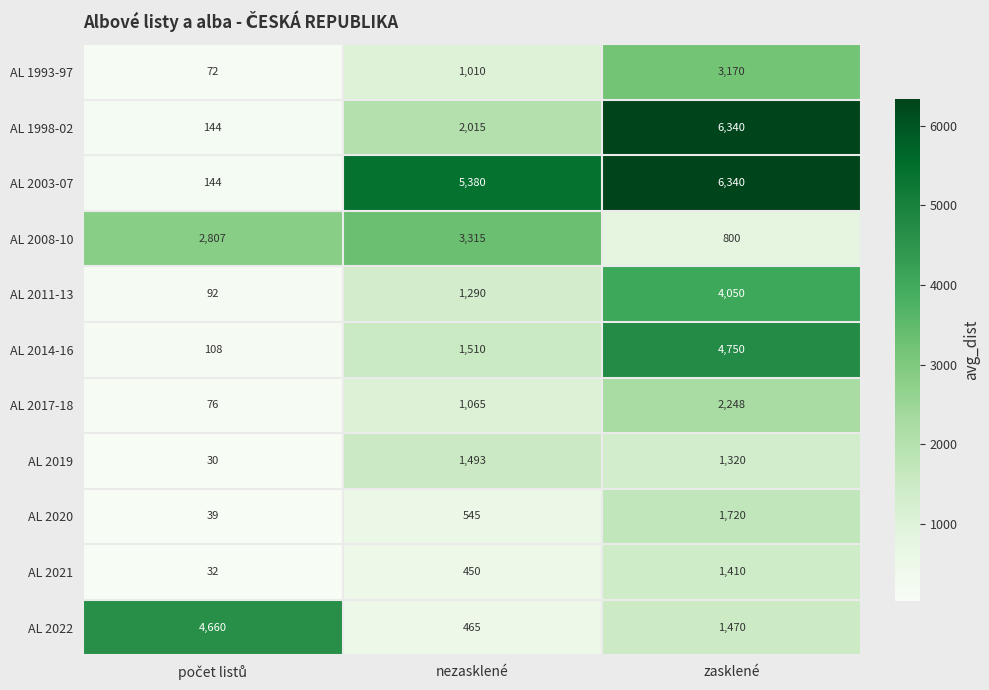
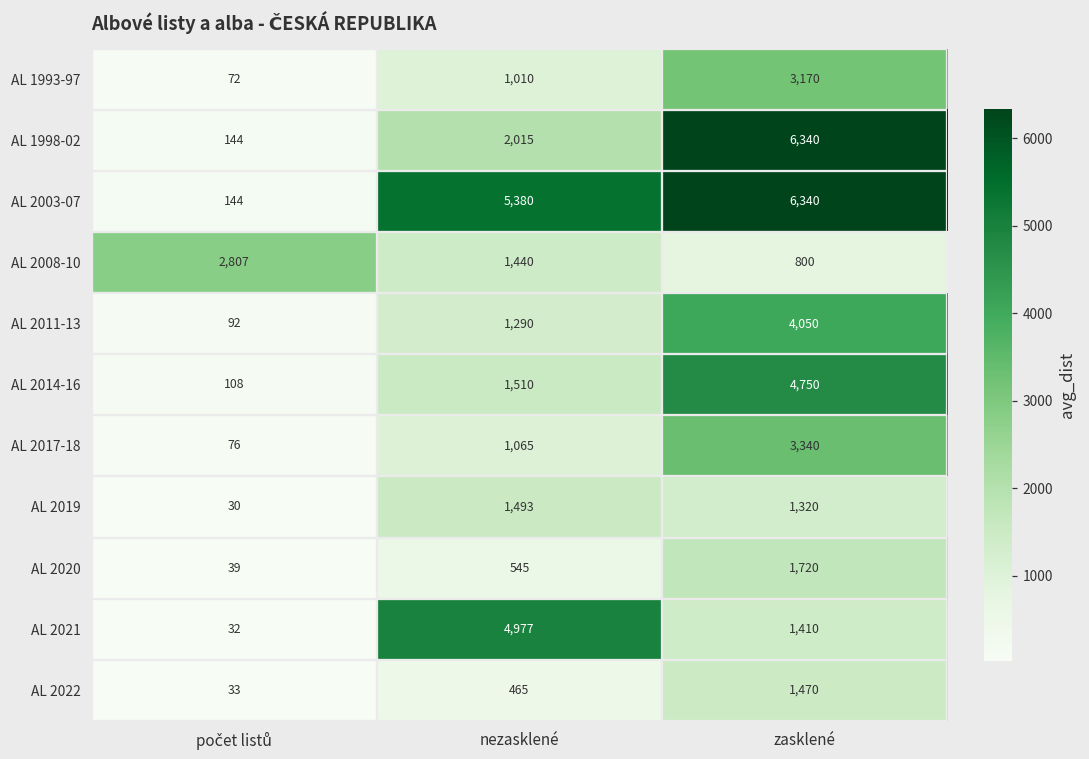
  {
    "AL 1993-97": {
      "počet listů": "72",
      "nezasklené": "1,010",
      "zasklené": "3,170"
    },
    "AL 1998-02": {
      "počet listů": "144",
      "nezasklené": "2,015",
      "zasklené": "6,340"
    },
    "AL 2003-07": {
      "počet listů": "144",
      "nezasklené": "5,380",
      "zasklené": "6,340"
    },
    "AL 2008-10": {
      "počet listů": "2,807",
-     "nezasklené": "3,315",
+     "nezasklené": "1,440",
      "zasklené": "800"
    },
    "AL 2011-13": {
      "počet listů": "92",
      "nezasklené": "1,290",
      "zasklené": "4,050"
    },
    "AL 2014-16": {
      "počet listů": "108",
      "nezasklené": "1,510",
      "zasklené": "4,750"
    },
    "AL 2017-18": {
      "počet listů": "76",
      "nezasklené": "1,065",
-     "zasklené": "2,248"
+     "zasklené": "3,340"
    },
    "AL 2019": {
      "počet listů": "30",
      "nezasklené": "1,493",
      "zasklené": "1,320"
    },
    "AL 2020": {
      "počet listů": "39",
      "nezasklené": "545",
      "zasklené": "1,720"
    },
    "AL 2021": {
      "počet listů": "32",
-     "nezasklené": "450",
+     "nezasklené": "4,977",
      "zasklené": "1,410"
    },
    "AL 2022": {
-     "počet listů": "4,660",
+     "počet listů": "33",
      "nezasklené": "465",
      "zasklené": "1,470"
    }
  }
